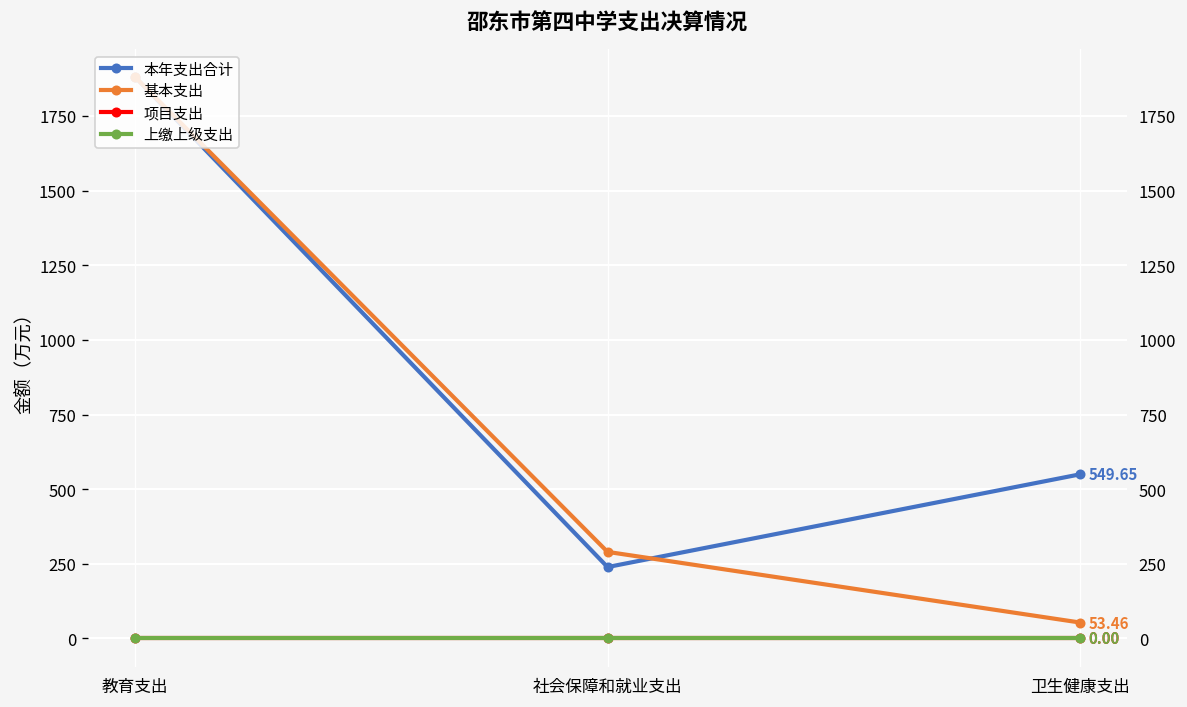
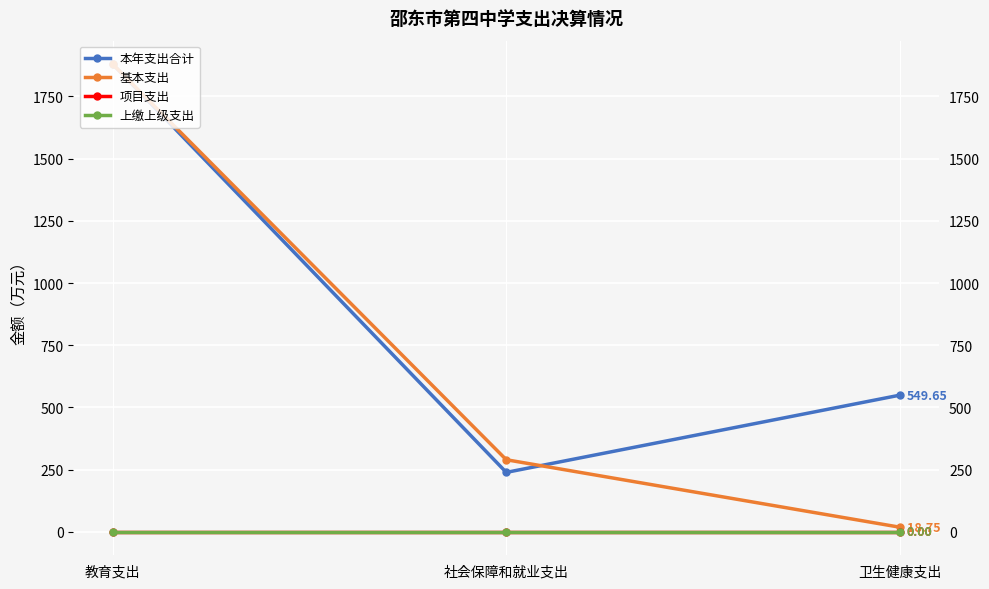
  {
    "本年支出合计": {
      "卫生健康支出": 549.65
    },
    "基本支出": {
-     "卫生健康支出": 53.46
+     "卫生健康支出": 18.75
    },
    "上缴上级支出": {
      "教育支出": 0,
      "社会保障和就业支出": 0
    }
  }
